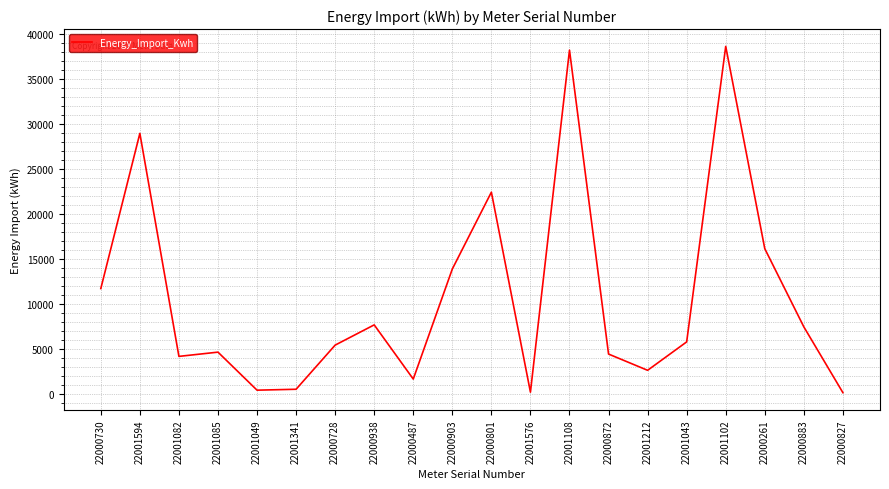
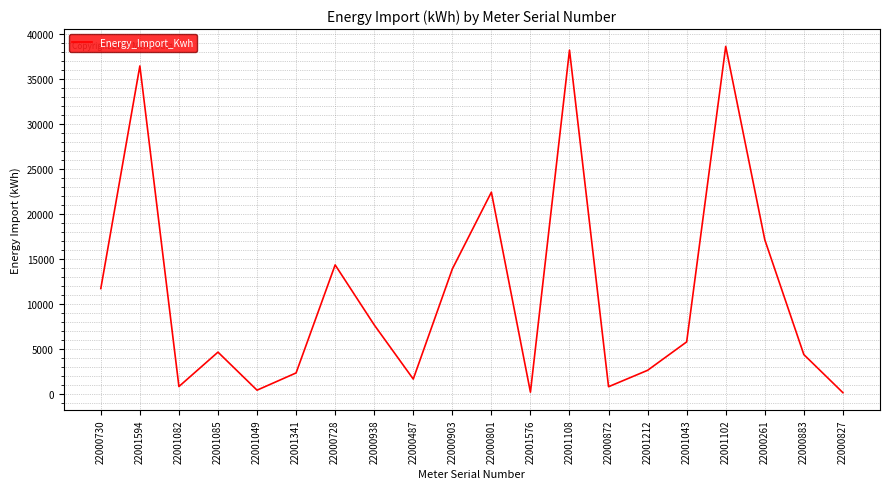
  {
    "22000730": 12000,
-   "22001594": 29000,
-   "22001082": 4000,
+   "22001594": 36000,
+   "22001082": 1000,
    "22001085": 5000,
    "22001049": 0,
-   "22001341": 1000,
-   "22000728": 5000,
+   "22001341": 2000,
+   "22000728": 14000,
    "22000938": 8000,
    "22000487": 2000,
    "22000903": 14000,
    "22000801": 22000,
    "22001576": 0,
    "22001108": 38000,
-   "22000872": 4000,
+   "22000872": 1000,
    "22001212": 3000,
    "22001043": 6000,
    "22001102": 39000,
-   "22000261": 16000,
-   "22000883": 8000,
+   "22000261": 17000,
+   "22000883": 4000,
    "22000827": 0
  }
